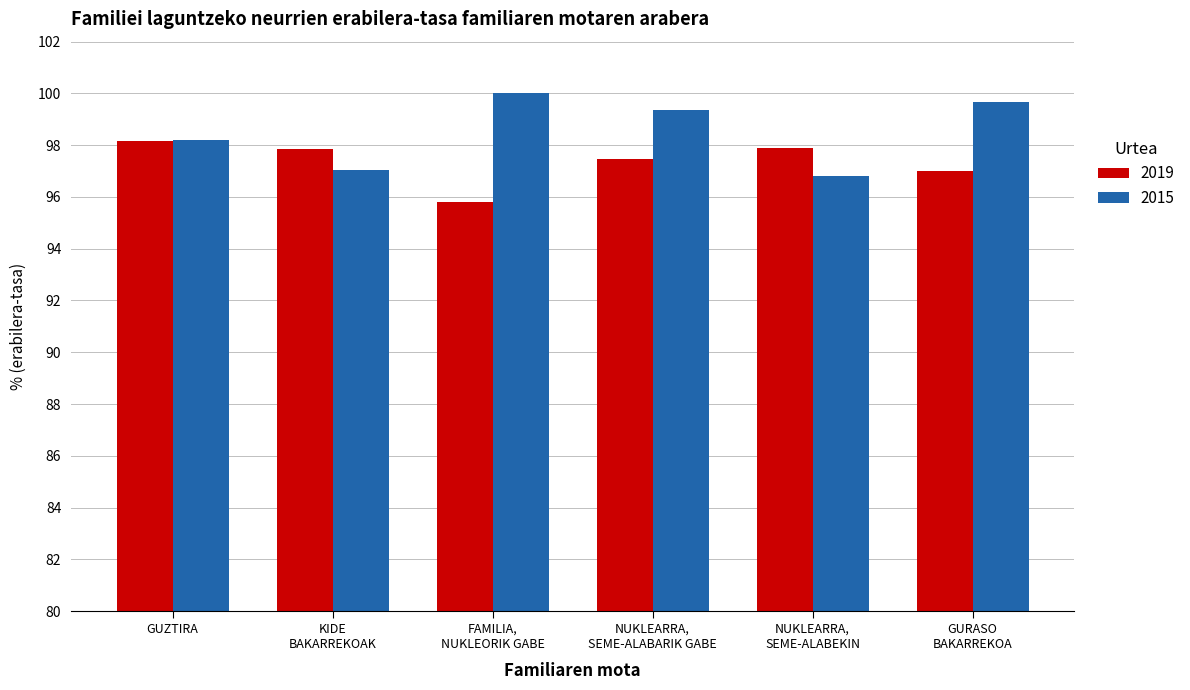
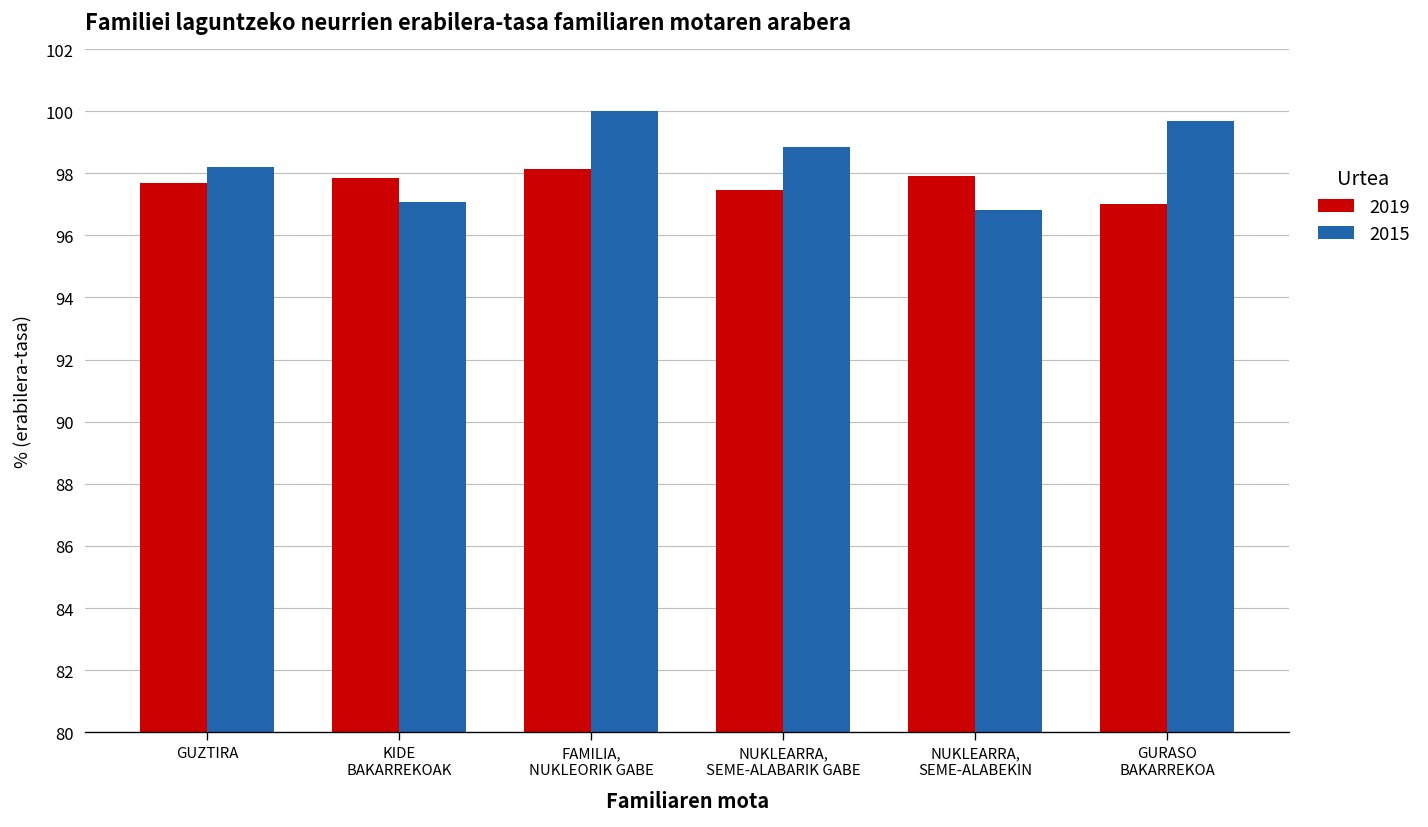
  {
    "2019": {
-     "GUZTIRA": 98.2,
+     "GUZTIRA": 97.7,
      "KIDE BAKARREKOAK": 97.9,
-     "FAMILIA, NUKLEORIK GABE": 95.8,
+     "FAMILIA, NUKLEORIK GABE": 98.1,
      "NUKLEARRA, SEME-ALABARIK GABE": 97.5,
      "NUKLEARRA, SEME-ALABEKIN": 97.9,
      "GURASO BAKARREKOA": 97.0
    },
    "2015": {
      "GUZTIRA": 98.2,
      "KIDE BAKARREKOAK": 97.1,
      "FAMILIA, NUKLEORIK GABE": 100.0,
-     "NUKLEARRA, SEME-ALABARIK GABE": 99.4,
+     "NUKLEARRA, SEME-ALABARIK GABE": 98.8,
      "NUKLEARRA, SEME-ALABEKIN": 96.8,
      "GURASO BAKARREKOA": 99.7
    }
  }
